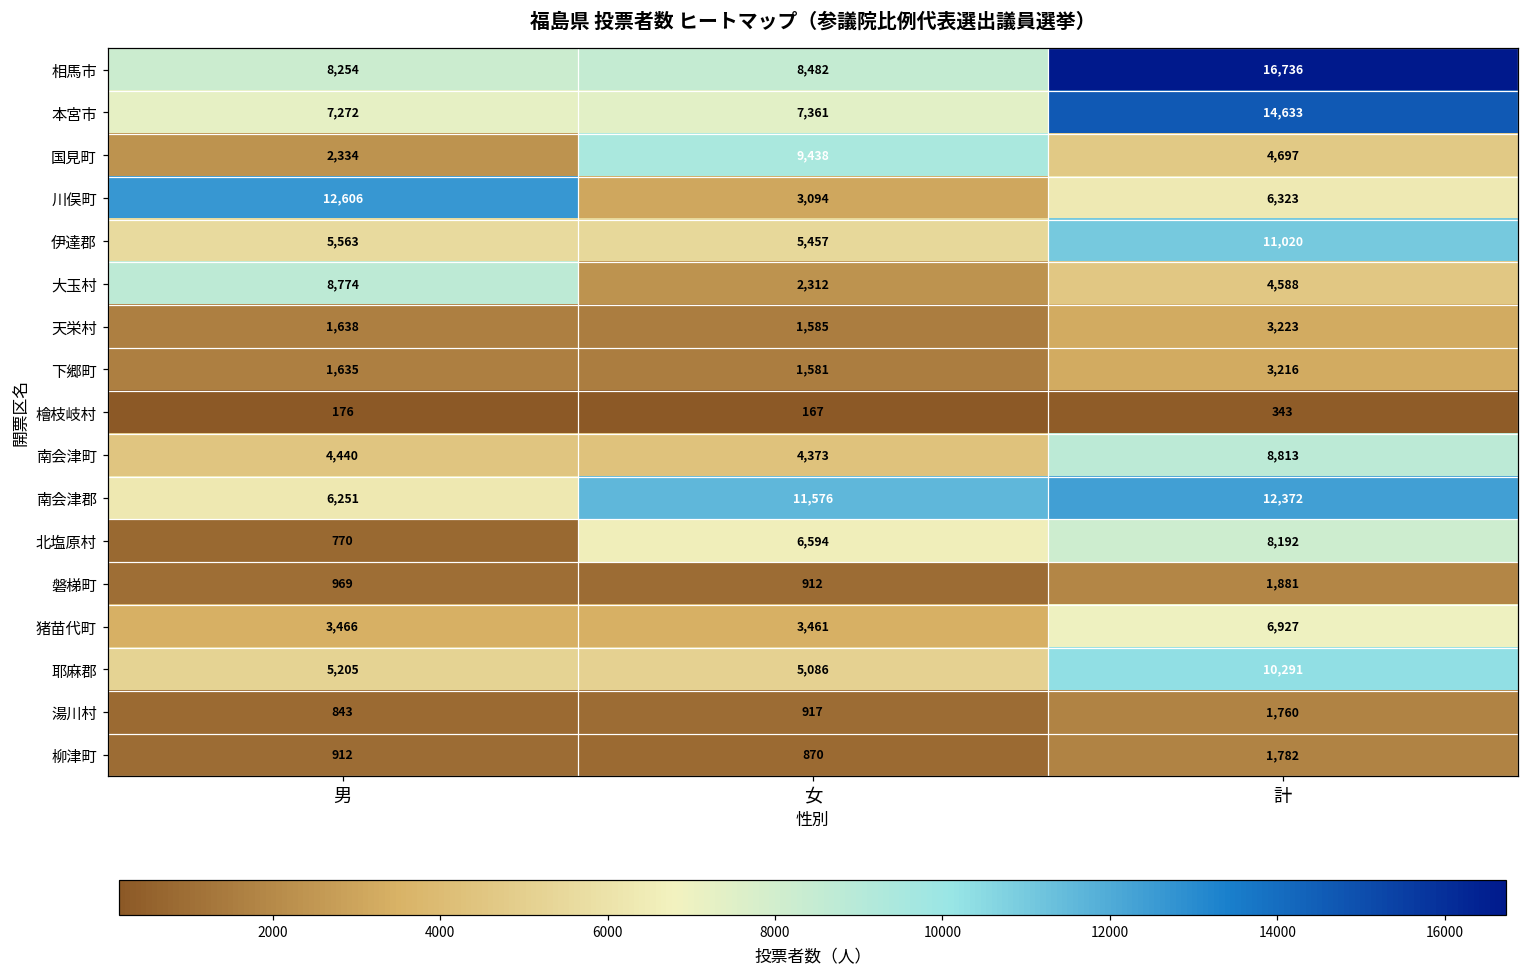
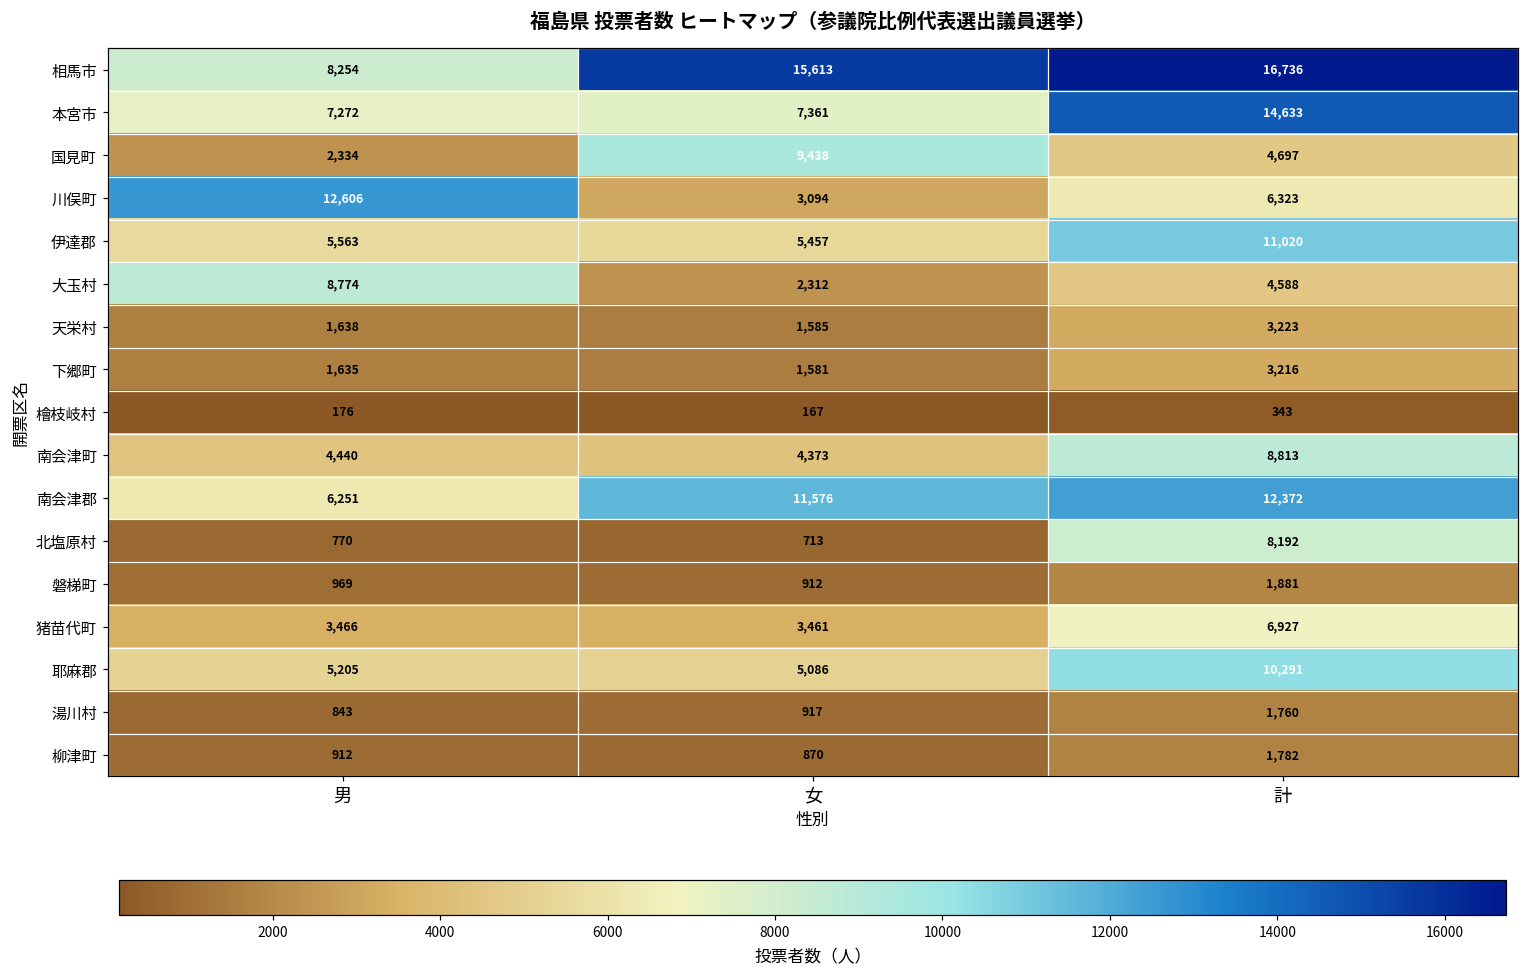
  {
    "相馬市": {
      "男": "8,254",
-     "女": "8,482",
+     "女": "15,613",
      "計": "16,736"
    },
    "本宮市": {
      "男": "7,272",
      "女": "7,361",
      "計": "14,633"
    },
    "国見町": {
      "男": "2,334",
      "女": "9,438",
      "計": "4,697"
    },
    "川俣町": {
      "男": "12,606",
      "女": "3,094",
      "計": "6,323"
    },
    "伊達郡": {
      "男": "5,563",
      "女": "5,457",
      "計": "11,020"
    },
    "大玉村": {
      "男": "8,774",
      "女": "2,312",
      "計": "4,588"
    },
    "天栄村": {
      "男": "1,638",
      "女": "1,585",
      "計": "3,223"
    },
    "下郷町": {
      "男": "1,635",
      "女": "1,581",
      "計": "3,216"
    },
    "檜枝岐村": {
      "男": "176",
      "女": "167",
      "計": "343"
    },
    "南会津町": {
      "男": "4,440",
      "女": "4,373",
      "計": "8,813"
    },
    "南会津郡": {
      "男": "6,251",
      "女": "11,576",
      "計": "12,372"
    },
    "北塩原村": {
      "男": "770",
-     "女": "6,594",
+     "女": "713",
      "計": "8,192"
    },
    "磐梯町": {
      "男": "969",
      "女": "912",
      "計": "1,881"
    },
    "猪苗代町": {
      "男": "3,466",
      "女": "3,461",
      "計": "6,927"
    },
    "耶麻郡": {
      "男": "5,205",
      "女": "5,086",
      "計": "10,291"
    },
    "湯川村": {
      "男": "843",
      "女": "917",
      "計": "1,760"
    },
    "柳津町": {
      "男": "912",
      "女": "870",
      "計": "1,782"
    }
  }
